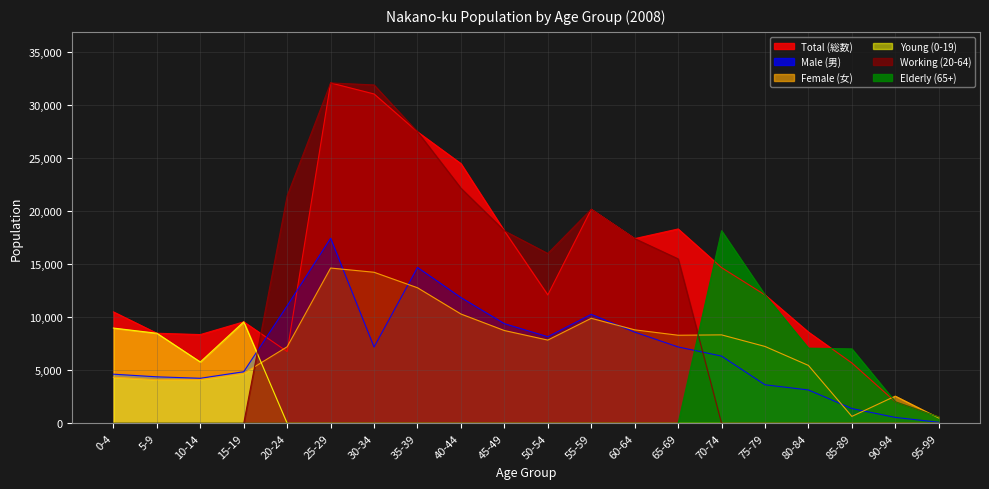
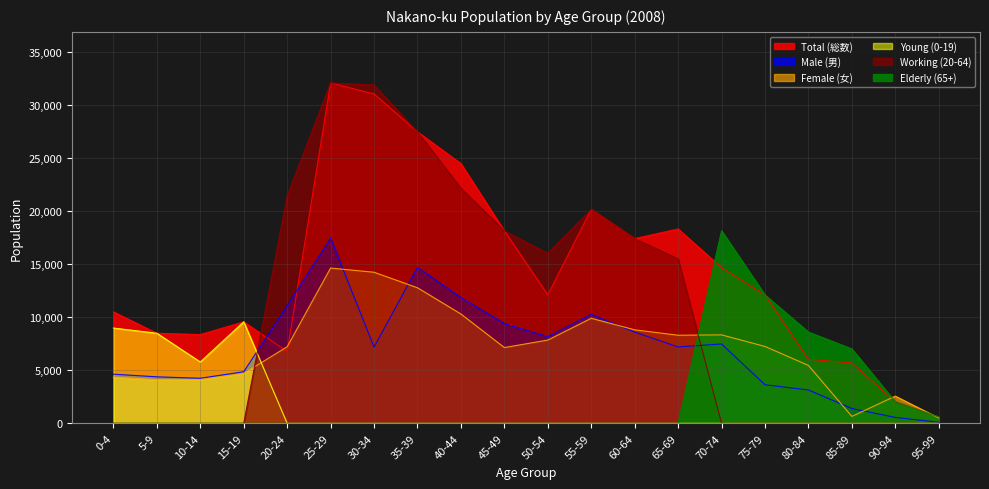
  {
    "Total (総数)": {
      "0-4": "10,500",
      "10-14": "8,400",
      "20-24": "6,800",
      "30-34": "31,000",
      "40-44": "24,500",
      "50-54": "12,100",
      "65-69": "18,300",
      "70-74": "14,700",
-     "80-84": "8,600",
+     "80-84": "6,000",
      "85-89": "5,700"
    },
    "Male (男)": {
      "0-4": "4,600",
      "5-9": "4,400",
      "20-24": "11,100",
      "25-29": "17,400",
      "30-34": "7,200",
      "35-39": "14,700",
      "40-44": "11,800",
      "45-49": "9,400",
      "50-54": "8,200",
      "55-59": "10,300",
      "65-69": "7,200",
-     "70-74": "6,300",
+     "70-74": "7,500",
      "75-79": "3,600",
      "80-84": "3,100",
      "85-89": "1,400",
      "90-94": "600"
    },
    "Female (女)": {
      "0-4": "4,300",
      "5-9": "4,100",
      "20-24": "7,200",
      "25-29": "14,600",
      "30-34": "14,200",
      "35-39": "12,800",
      "40-44": "10,300",
-     "45-49": "8,700",
+     "45-49": "7,100",
      "50-54": "7,800",
      "55-59": "9,900",
      "65-69": "8,300",
      "70-74": "8,300",
      "75-79": "7,200",
      "80-84": "5,500",
      "85-89": "700",
      "90-94": "2,600"
    },
    "Young (0-19)": {
      "0-4": "9,000",
      "10-14": "5,800"
    },
    "Working (20-64)": {
      "20-24": "21,400",
      "30-34": "31,900",
      "40-44": "22,100",
      "50-54": "16,000",
      "65-69": "15,500"
    },
    "Elderly (65+)": {
      "70-74": "18,100",
-     "80-84": "7,100",
+     "80-84": "8,600",
      "85-89": "7,000"
    }
  }
